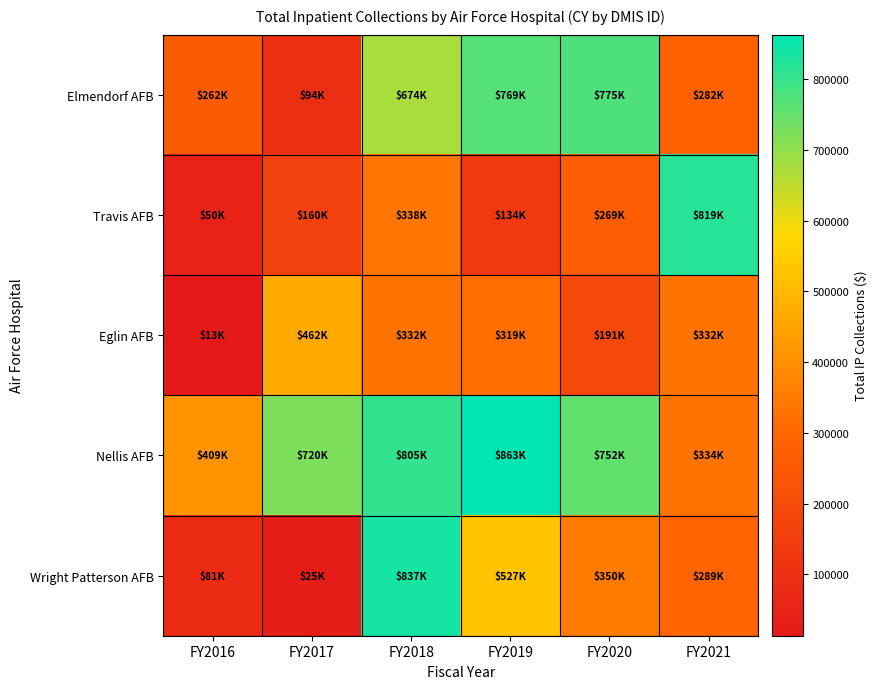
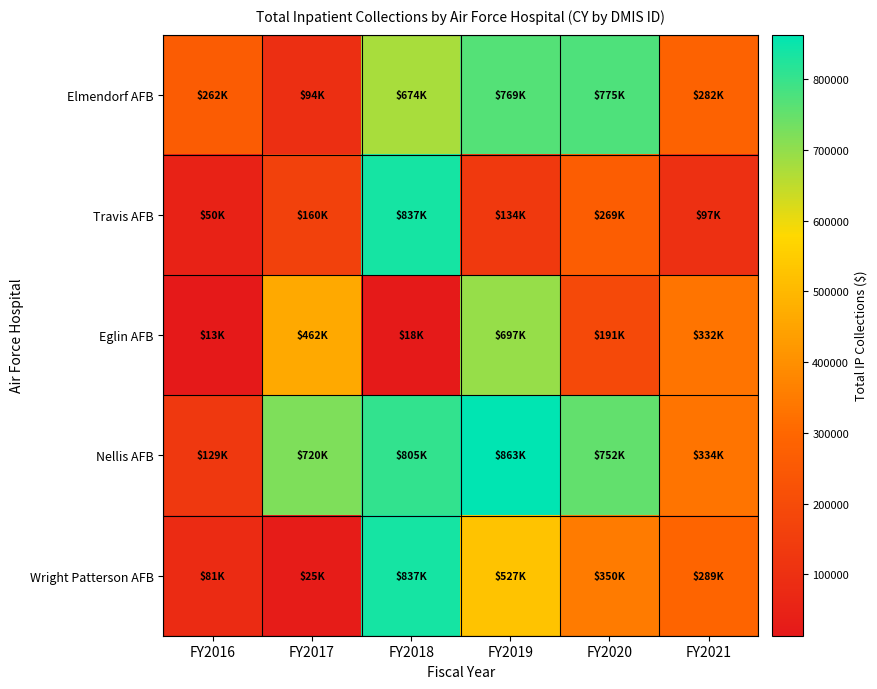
  {
    "Elmendorf AFB": {
      "FY2016": "$262K",
      "FY2017": "$94K",
      "FY2018": "$674K",
      "FY2019": "$769K",
      "FY2020": "$775K",
      "FY2021": "$282K"
    },
    "Travis AFB": {
      "FY2016": "$50K",
      "FY2017": "$160K",
-     "FY2018": "$338K",
+     "FY2018": "$837K",
      "FY2019": "$134K",
      "FY2020": "$269K",
-     "FY2021": "$819K"
+     "FY2021": "$97K"
    },
    "Eglin AFB": {
      "FY2016": "$13K",
      "FY2017": "$462K",
-     "FY2018": "$332K",
-     "FY2019": "$319K",
+     "FY2018": "$18K",
+     "FY2019": "$697K",
      "FY2020": "$191K",
      "FY2021": "$332K"
    },
    "Nellis AFB": {
-     "FY2016": "$409K",
+     "FY2016": "$129K",
      "FY2017": "$720K",
      "FY2018": "$805K",
      "FY2019": "$863K",
      "FY2020": "$752K",
      "FY2021": "$334K"
    },
    "Wright Patterson AFB": {
      "FY2016": "$81K",
      "FY2017": "$25K",
      "FY2018": "$837K",
      "FY2019": "$527K",
      "FY2020": "$350K",
      "FY2021": "$289K"
    }
  }
